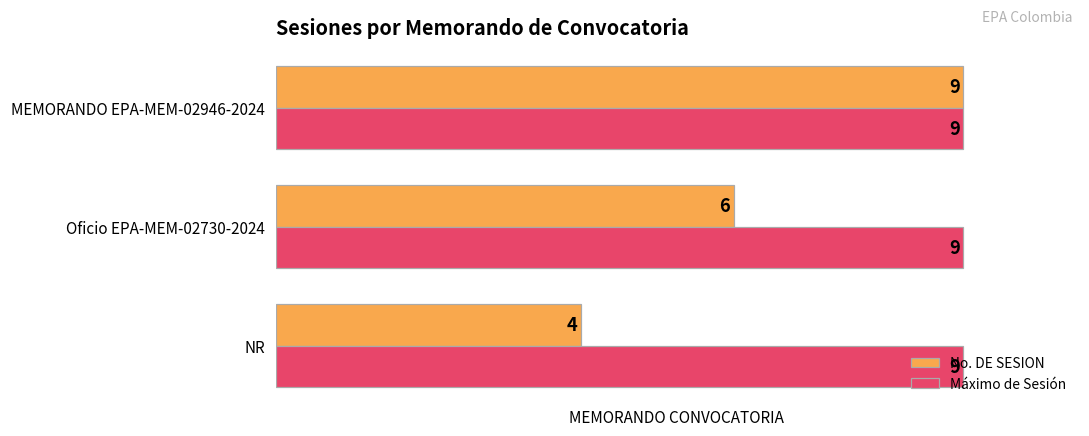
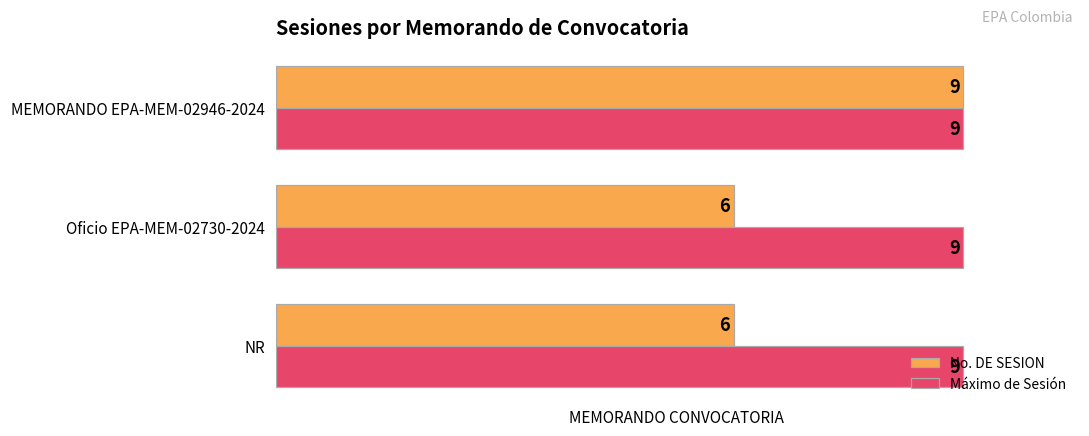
  {
    "No. DE SESION": {
      "MEMORANDO EPA-MEM-02946-2024": 9,
      "Oficio EPA-MEM-02730-2024": 6,
-     "NR": 4
+     "NR": 6
    },
    "Máximo de Sesión": {
      "MEMORANDO EPA-MEM-02946-2024": 9,
      "Oficio EPA-MEM-02730-2024": 9,
      "NR": 9
    }
  }
